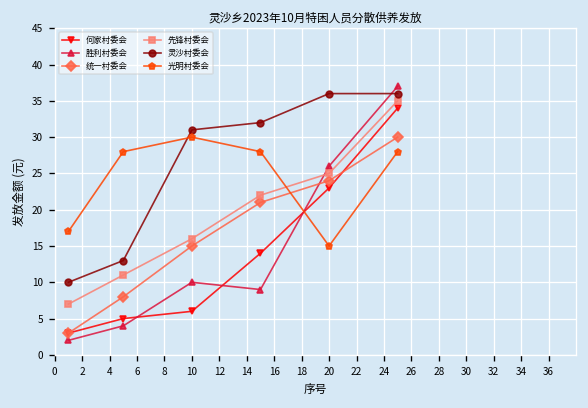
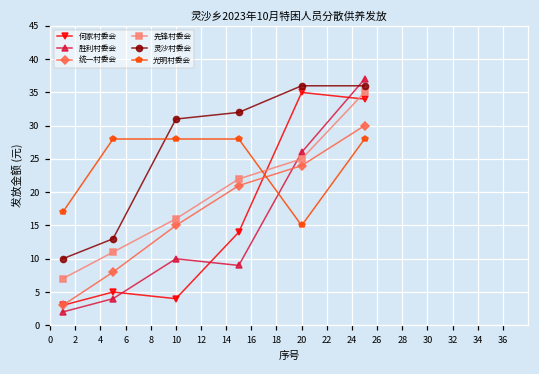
  {
    "何家村委会": {
-     "10": 6,
-     "20": 23
+     "10": 4,
+     "20": 35
    },
    "胜利村委会": {
      "10": 10,
      "20": 26
    },
    "灵沙村委会": {
      "10": 31,
      "20": 36
    },
    "光明村委会": {
-     "10": 30,
+     "10": 28,
      "20": 15
    }
  }
